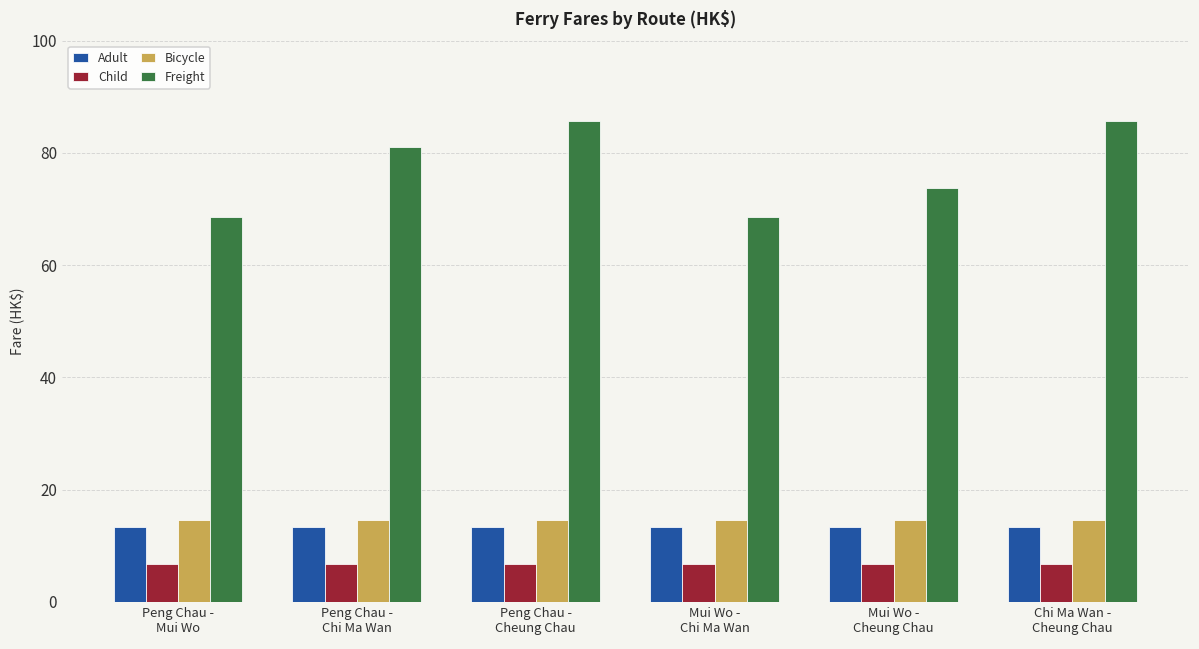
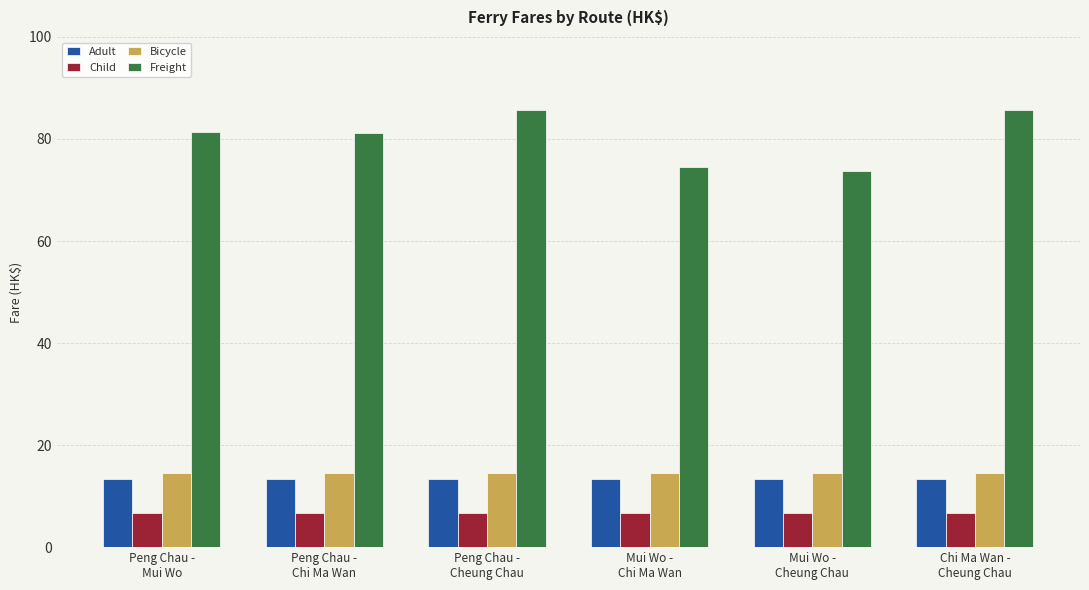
  {
    "Adult": {
      "Peng Chau - Mui Wo": 13,
      "Peng Chau - Chi Ma Wan": 13,
      "Peng Chau - Cheung Chau": 13,
      "Mui Wo - Chi Ma Wan": 13,
      "Mui Wo - Cheung Chau": 13,
      "Chi Ma Wan - Cheung Chau": 13
    },
    "Child": {
      "Peng Chau - Mui Wo": 7,
      "Peng Chau - Chi Ma Wan": 7,
      "Peng Chau - Cheung Chau": 7,
      "Mui Wo - Chi Ma Wan": 7,
      "Mui Wo - Cheung Chau": 7,
      "Chi Ma Wan - Cheung Chau": 7
    },
    "Bicycle": {
      "Peng Chau - Mui Wo": 15,
      "Peng Chau - Chi Ma Wan": 15,
      "Peng Chau - Cheung Chau": 15,
      "Mui Wo - Chi Ma Wan": 15,
      "Mui Wo - Cheung Chau": 15,
      "Chi Ma Wan - Cheung Chau": 15
    },
    "Freight": {
-     "Peng Chau - Mui Wo": 69,
+     "Peng Chau - Mui Wo": 81,
      "Peng Chau - Chi Ma Wan": 81,
      "Peng Chau - Cheung Chau": 86,
-     "Mui Wo - Chi Ma Wan": 69,
+     "Mui Wo - Chi Ma Wan": 75,
      "Mui Wo - Cheung Chau": 74,
      "Chi Ma Wan - Cheung Chau": 86
    }
  }
